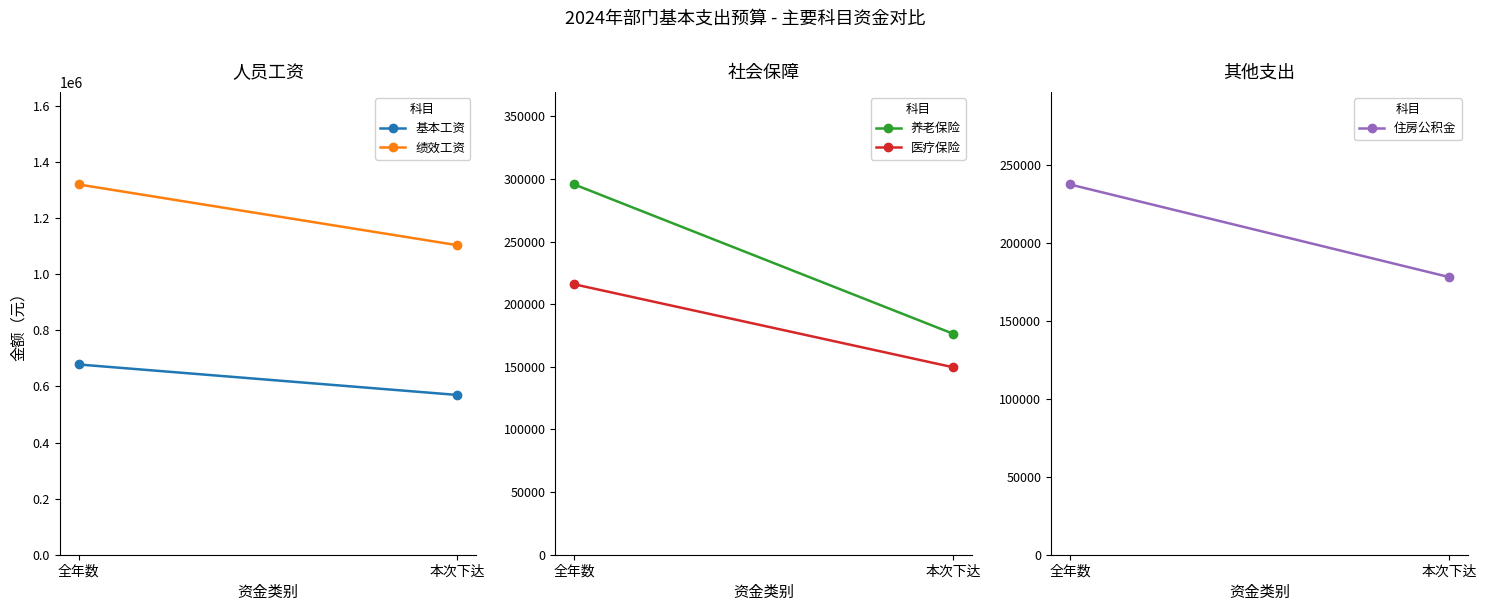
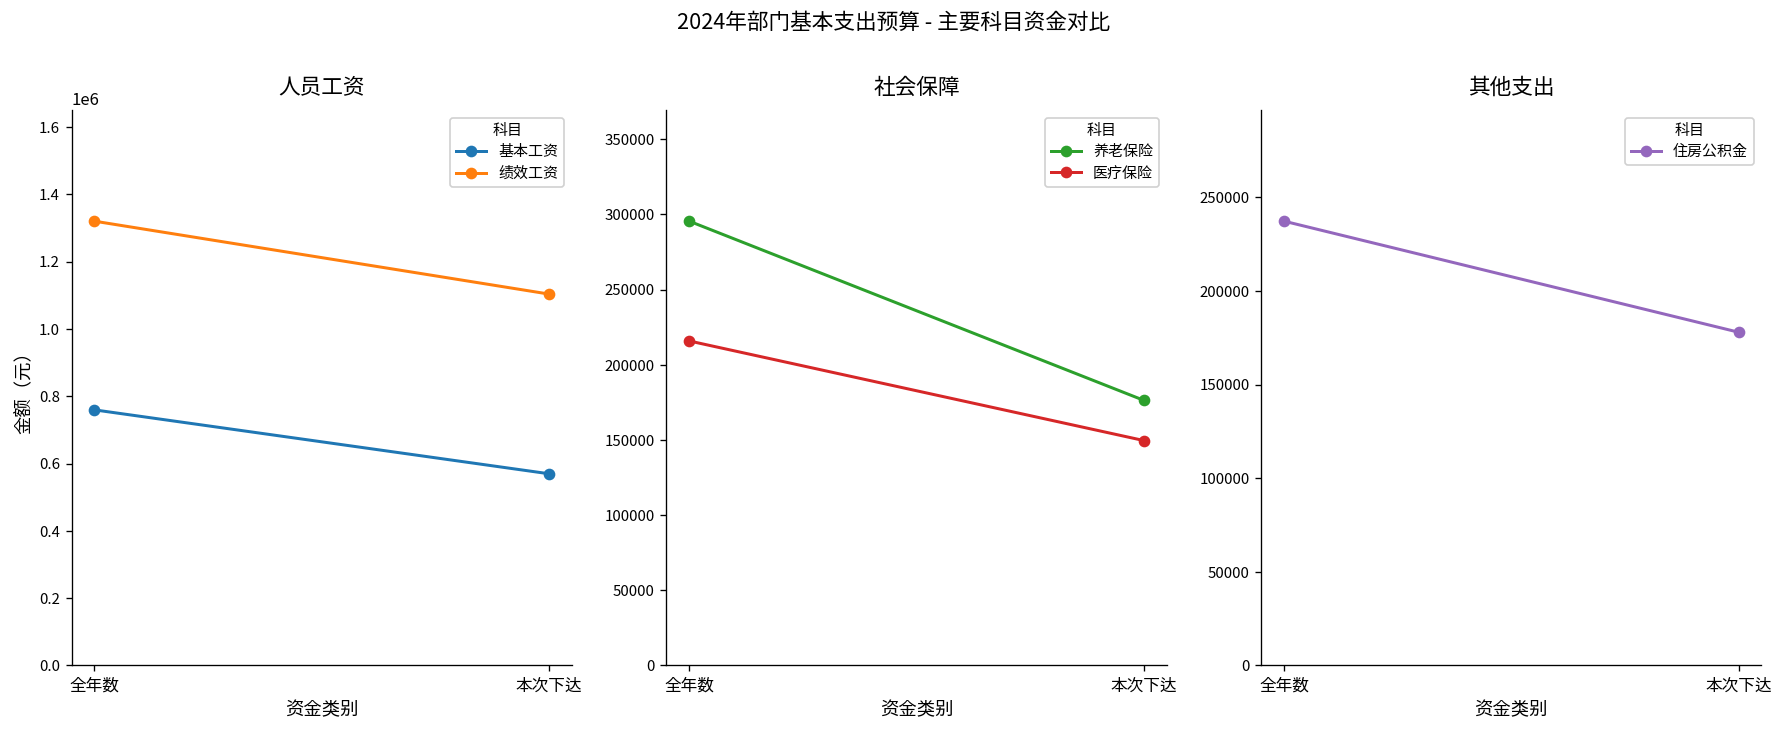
  {
    "人员工资": {
      "基本工资": {
-       "全年数": 680000,
+       "全年数": 760000,
        "本次下达": 570000
      },
      "绩效工资": {
        "全年数": 1320000,
        "本次下达": 1100000
      }
    },
    "社会保障": {
      "养老保险": {
        "全年数": 296000,
        "本次下达": 176000
      },
      "医疗保险": {
        "全年数": 216000,
        "本次下达": 150000
      }
    },
    "其他支出": {
      "全年数": 237000,
      "本次下达": 178000
    }
  }
